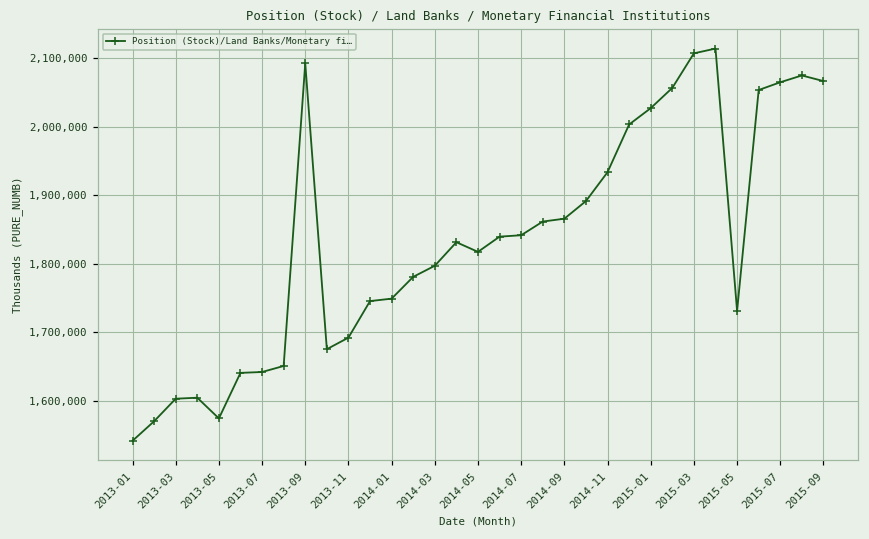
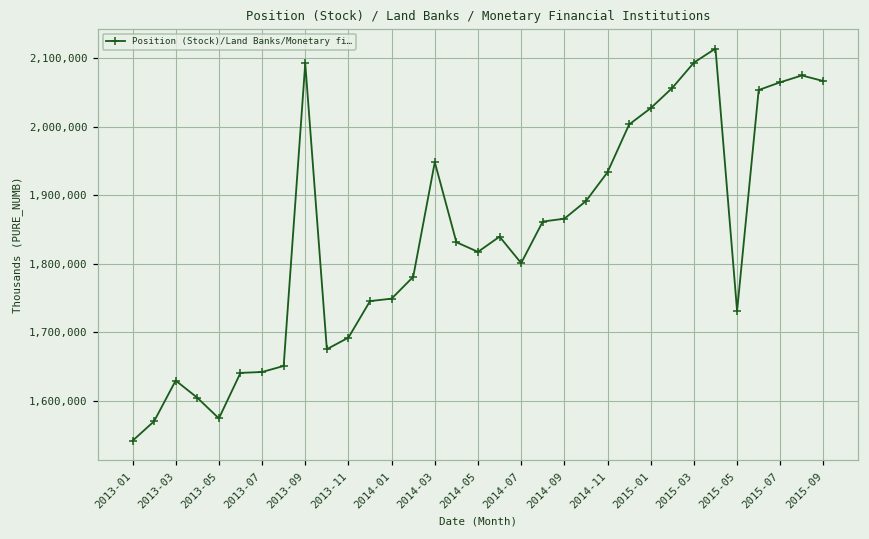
  {
    "2013-01": "1,540,000",
-   "2013-03": "1,600,000",
+   "2013-03": "1,630,000",
    "2013-05": "1,570,000",
    "2013-07": "1,640,000",
    "2013-09": "2,090,000",
    "2013-11": "1,690,000",
    "2014-01": "1,750,000",
-   "2014-03": "1,800,000",
+   "2014-03": "1,950,000",
    "2014-05": "1,820,000",
-   "2014-07": "1,840,000",
+   "2014-07": "1,800,000",
    "2014-09": "1,870,000",
    "2014-11": "1,930,000",
    "2015-01": "2,030,000",
-   "2015-03": "2,110,000",
+   "2015-03": "2,090,000",
    "2015-05": "1,730,000",
    "2015-07": "2,060,000",
    "2015-09": "2,070,000"
  }
